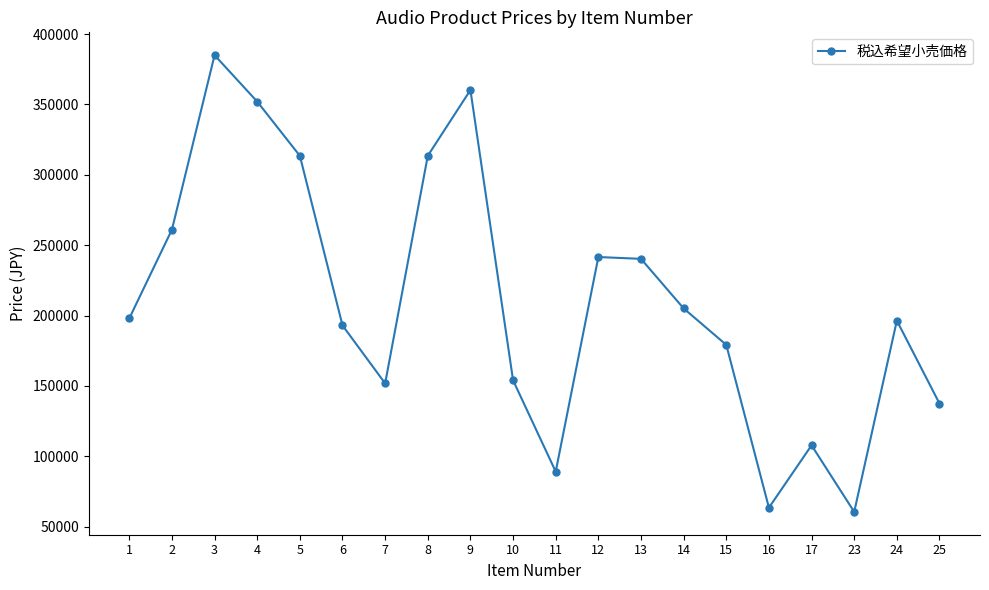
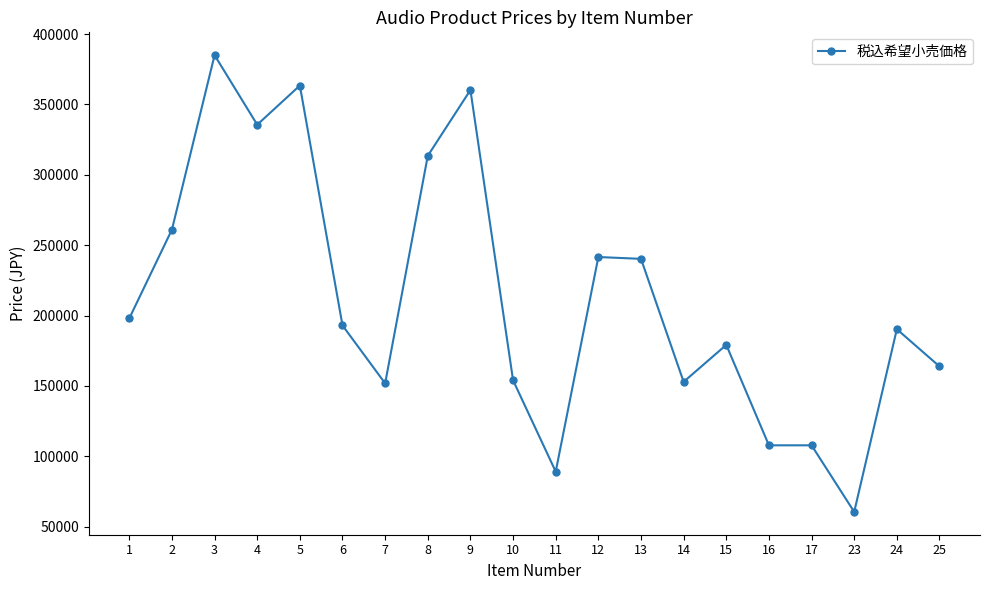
  {
    "1": 198000,
    "2": 261000,
    "3": 385000,
-   "4": 352000,
-   "5": 314000,
+   "4": 336000,
+   "5": 363000,
    "6": 193000,
    "7": 152000,
    "8": 314000,
    "9": 360000,
    "10": 154000,
    "11": 89000,
    "12": 242000,
    "13": 240000,
-   "14": 205000,
+   "14": 153000,
    "15": 179000,
-   "16": 63000,
+   "16": 108000,
    "17": 108000,
    "23": 61000,
-   "24": 196000,
-   "25": 138000
+   "24": 190000,
+   "25": 164000
  }
